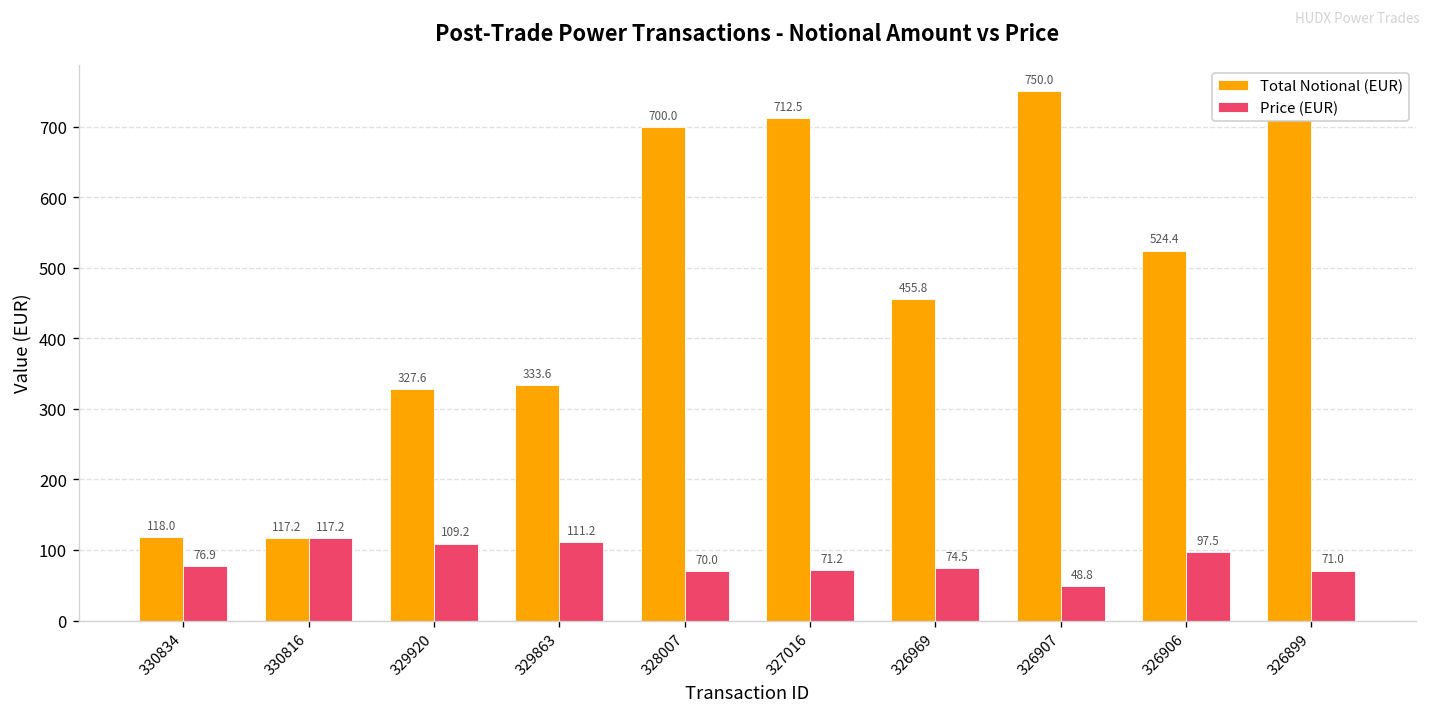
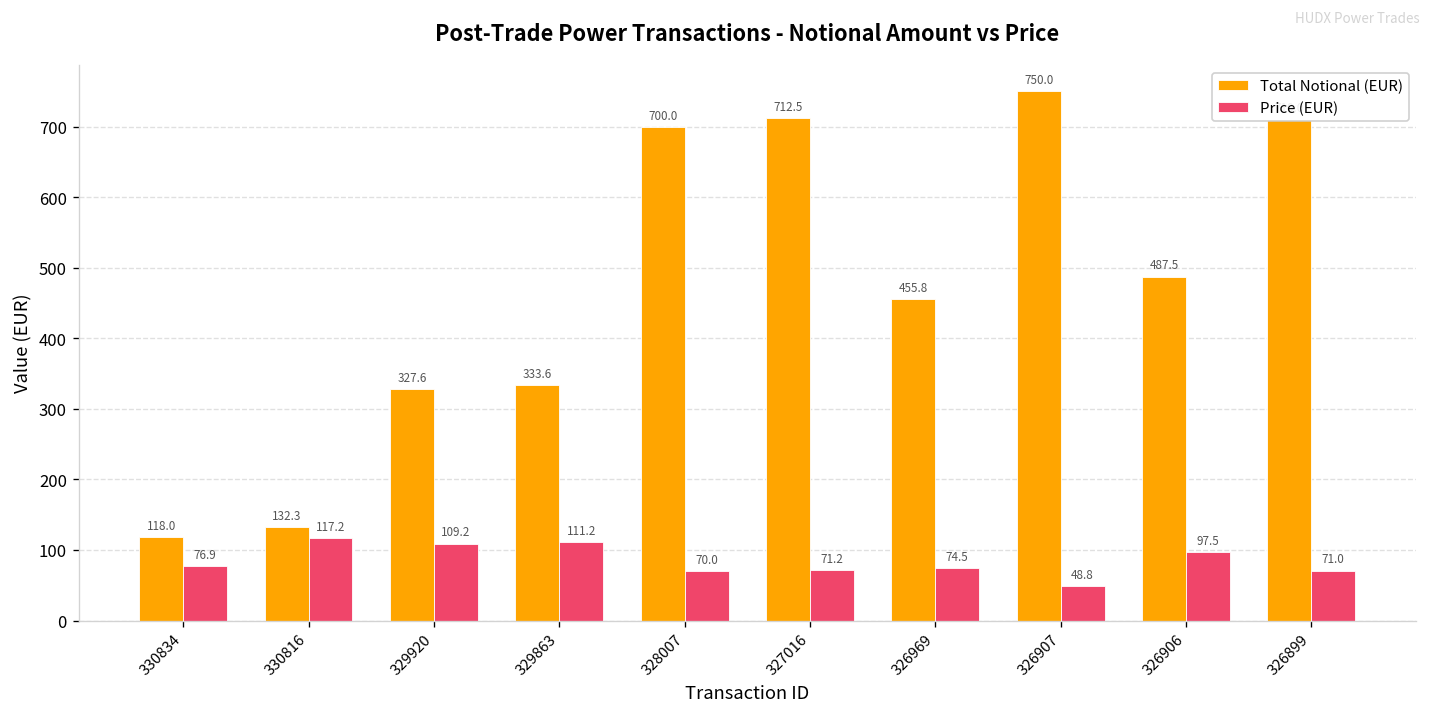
  {
    "Total Notional (EUR)": {
      "330834": 118.0,
-     "330816": 117.2,
+     "330816": 132.3,
      "329920": 327.6,
      "329863": 333.6,
      "328007": 700.0,
      "327016": 712.5,
      "326969": 455.8,
      "326907": 750.0,
-     "326906": 524.4
+     "326906": 487.5
    },
    "Price (EUR)": {
      "330834": 76.9,
      "330816": 117.2,
      "329920": 109.2,
      "329863": 111.2,
      "328007": 70.0,
      "327016": 71.2,
      "326969": 74.5,
      "326907": 48.8,
      "326906": 97.5,
      "326899": 71.0
    }
  }
